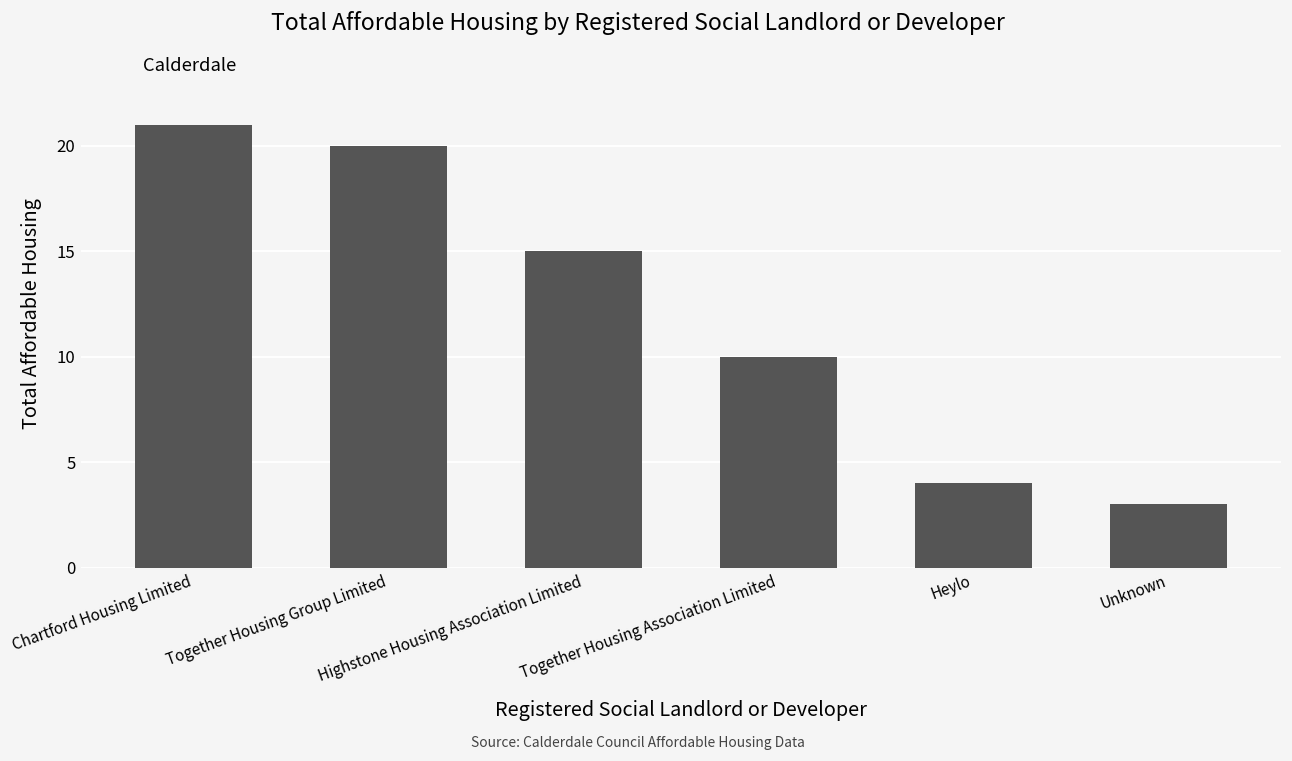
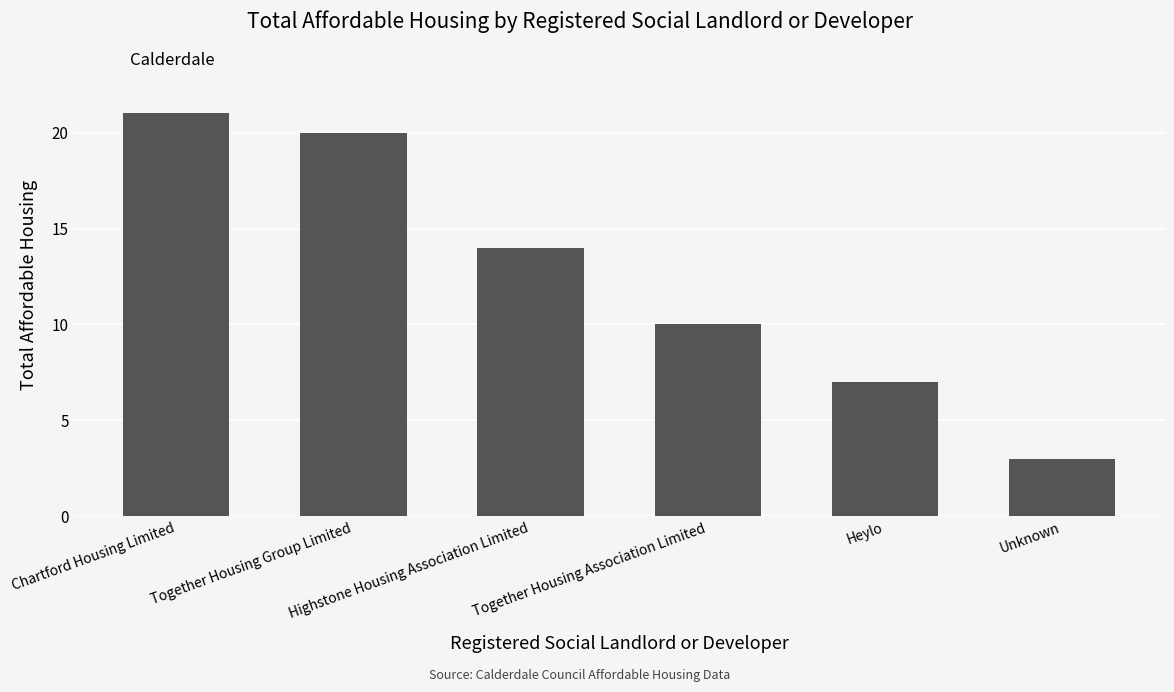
  {
    "Chartford Housing Limited": 21,
    "Together Housing Group Limited": 20,
-   "Highstone Housing Association Limited": 15,
+   "Highstone Housing Association Limited": 14,
    "Together Housing Association Limited": 10,
-   "Heylo": 4,
+   "Heylo": 7,
    "Unknown": 3
  }
